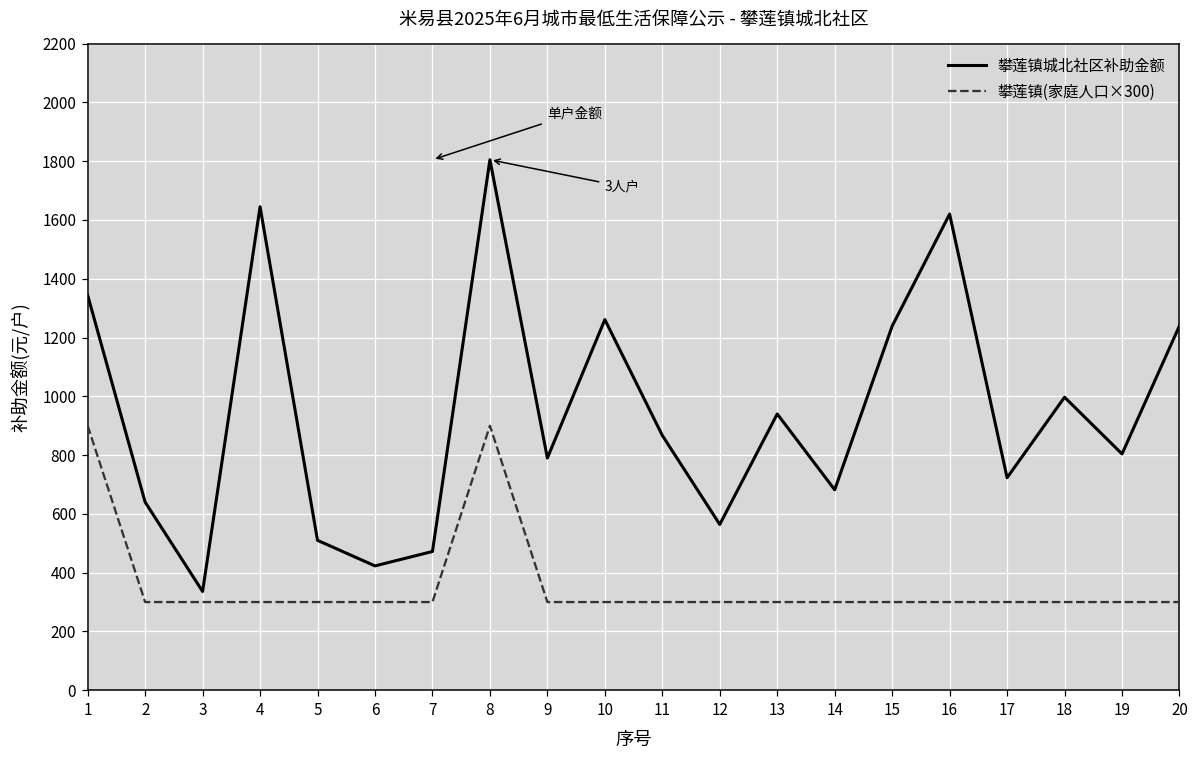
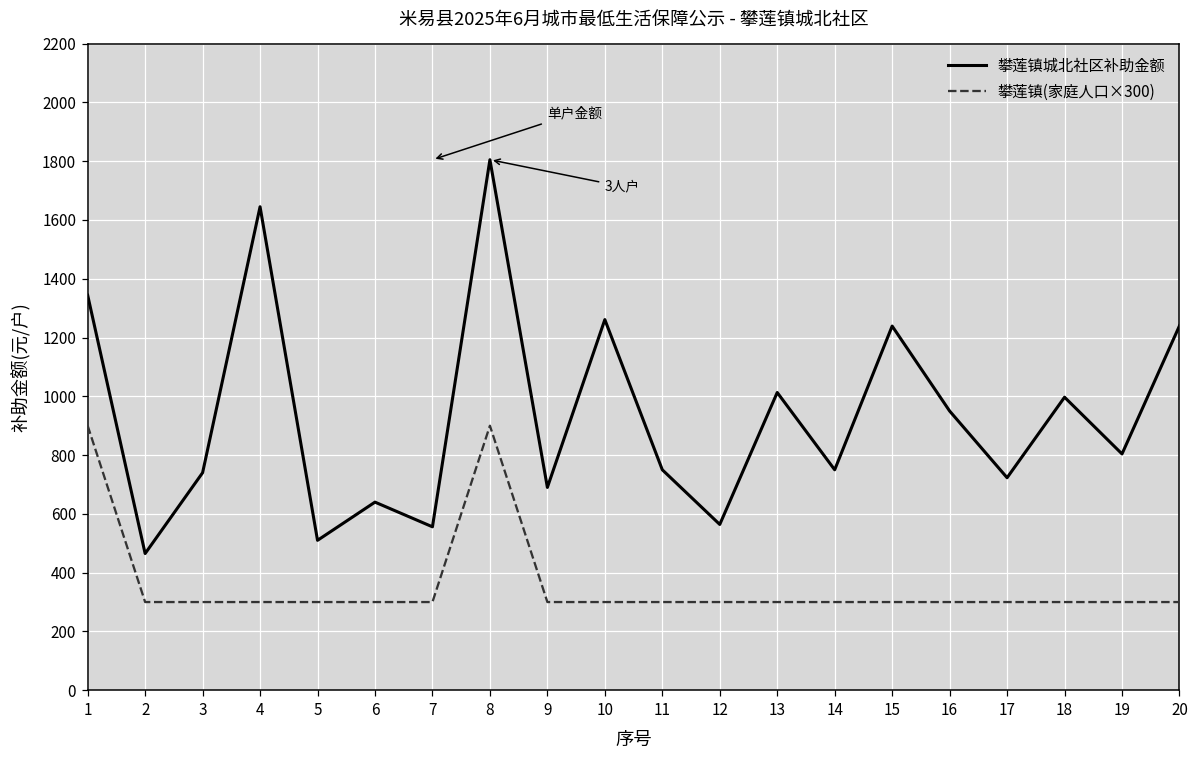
  {
    "攀莲镇城北社区补助金额": {
      "1": 1340,
-     "2": 640,
-     "3": 340,
+     "2": 470,
+     "3": 740,
      "4": 1650,
      "5": 510,
-     "6": 420,
-     "7": 470,
-     "9": 790,
+     "6": 640,
+     "7": 560,
+     "9": 690,
      "10": 1260,
-     "11": 870,
+     "11": 750,
      "12": 560,
-     "13": 940,
-     "14": 680,
+     "13": 1010,
+     "14": 750,
      "15": 1240,
-     "16": 1620,
+     "16": 950,
      "17": 720,
      "18": 1000,
      "19": 800,
      "20": 1240
    },
    "攀莲镇(家庭人口×300)": {
      "1": 900,
      "2": 300,
      "3": 300,
      "4": 300,
      "5": 300,
      "6": 300,
      "7": 300,
      "8": 900,
      "9": 300,
      "10": 300,
      "11": 300,
      "12": 300,
      "13": 300,
      "14": 300,
      "15": 300,
      "16": 300,
      "17": 300,
      "18": 300,
      "19": 300,
      "20": 300
    }
  }
